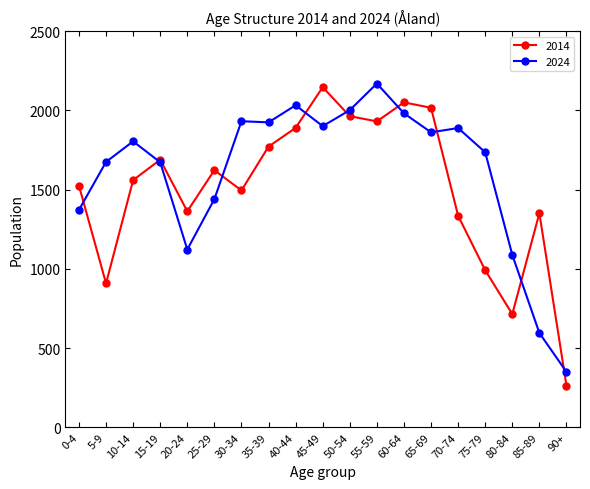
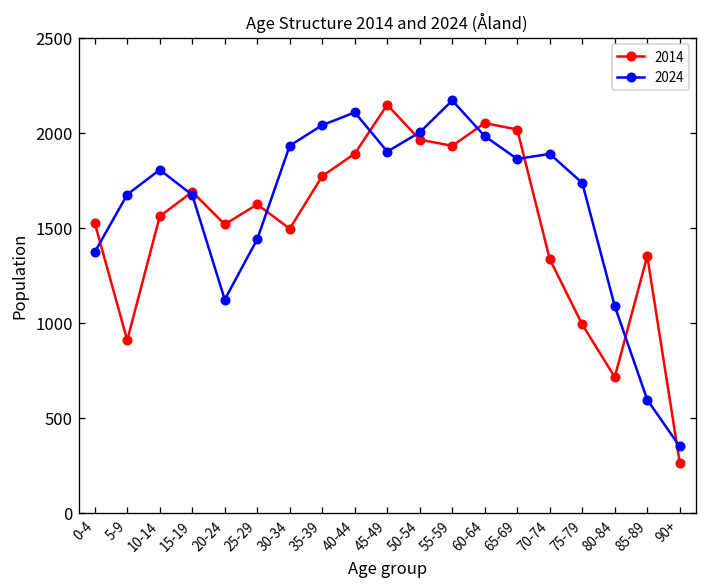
  {
    "2014": {
      "0-4": 1530,
      "5-9": 910,
      "10-14": 1560,
-     "20-24": 1360,
+     "20-24": 1520,
      "25-29": 1620,
      "30-34": 1500,
      "35-39": 1770,
      "40-44": 1890,
      "45-49": 2150,
      "50-54": 1960,
      "55-59": 1930,
      "60-64": 2050,
      "65-69": 2020,
      "70-74": 1340,
      "75-79": 990,
      "80-84": 710,
      "85-89": 1350,
      "90+": 260
    },
    "2024": {
      "0-4": 1370,
      "5-9": 1680,
      "10-14": 1810,
      "20-24": 1120,
      "25-29": 1440,
      "30-34": 1930,
-     "35-39": 1930,
-     "40-44": 2030,
+     "35-39": 2040,
+     "40-44": 2110,
      "45-49": 1900,
      "50-54": 2000,
      "55-59": 2170,
      "60-64": 1980,
      "65-69": 1860,
      "70-74": 1890,
      "75-79": 1740,
      "80-84": 1090,
      "85-89": 600,
      "90+": 350
    }
  }
